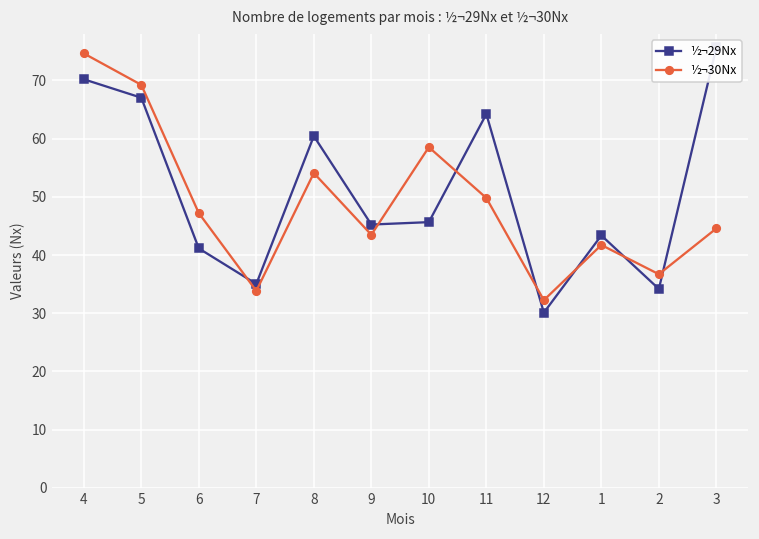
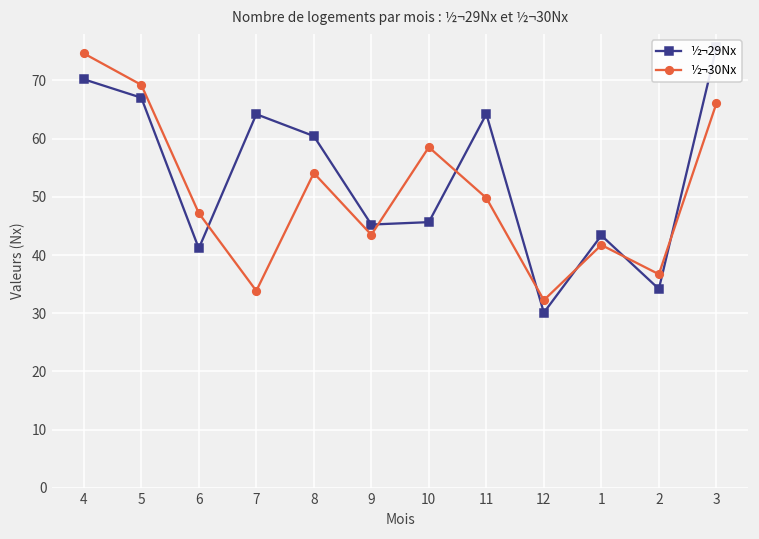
  {
    "½¬29Nx": {
      "4": 70,
      "5": 67,
      "6": 41,
-     "7": 35,
+     "7": 64,
      "8": 60,
      "9": 45,
      "10": 46,
      "11": 64,
      "12": 30,
      "1": 43,
      "2": 34
    },
    "½¬30Nx": {
      "4": 75,
      "5": 69,
      "6": 47,
      "7": 34,
      "8": 54,
      "9": 43,
      "10": 59,
      "11": 50,
      "12": 32,
      "1": 42,
      "2": 37,
-     "3": 45
+     "3": 66
    }
  }
